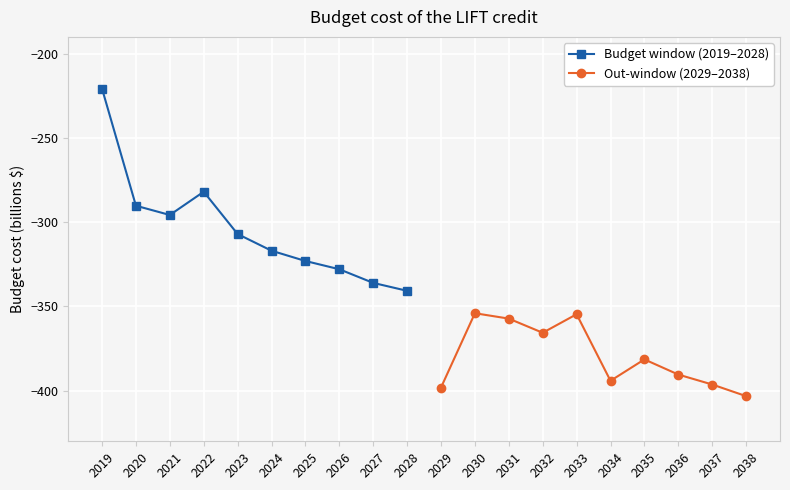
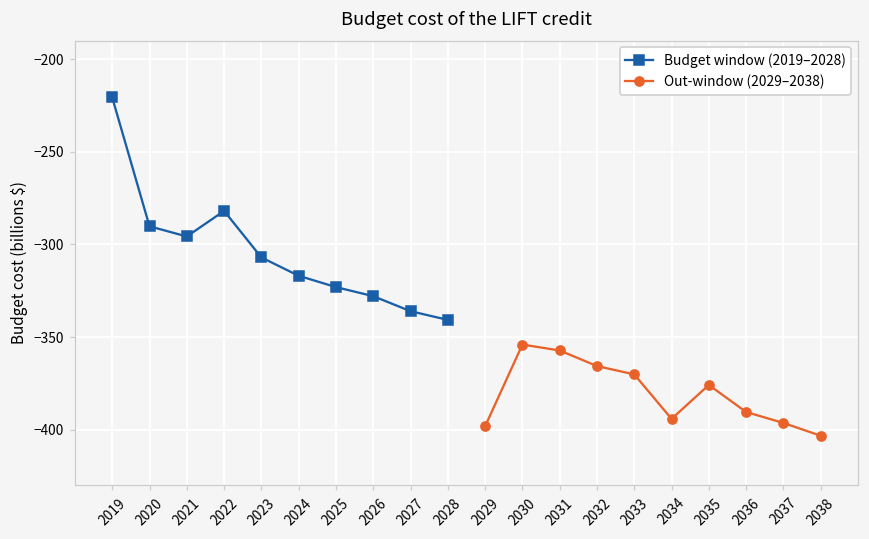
  {
    "Budget window (2019–2028)": {
      "2019": -221,
      "2020": -290,
      "2021": -296,
      "2022": -282,
      "2023": -307,
      "2024": -317,
      "2025": -323,
      "2026": -328,
      "2027": -336,
      "2028": -341
    },
    "Out-window (2029–2038)": {
      "2029": -398,
      "2030": -354,
      "2031": -357,
      "2032": -366,
-     "2033": -355,
+     "2033": -370,
      "2034": -394,
-     "2035": -381,
+     "2035": -376,
      "2036": -390,
      "2037": -396,
      "2038": -403
    }
  }
